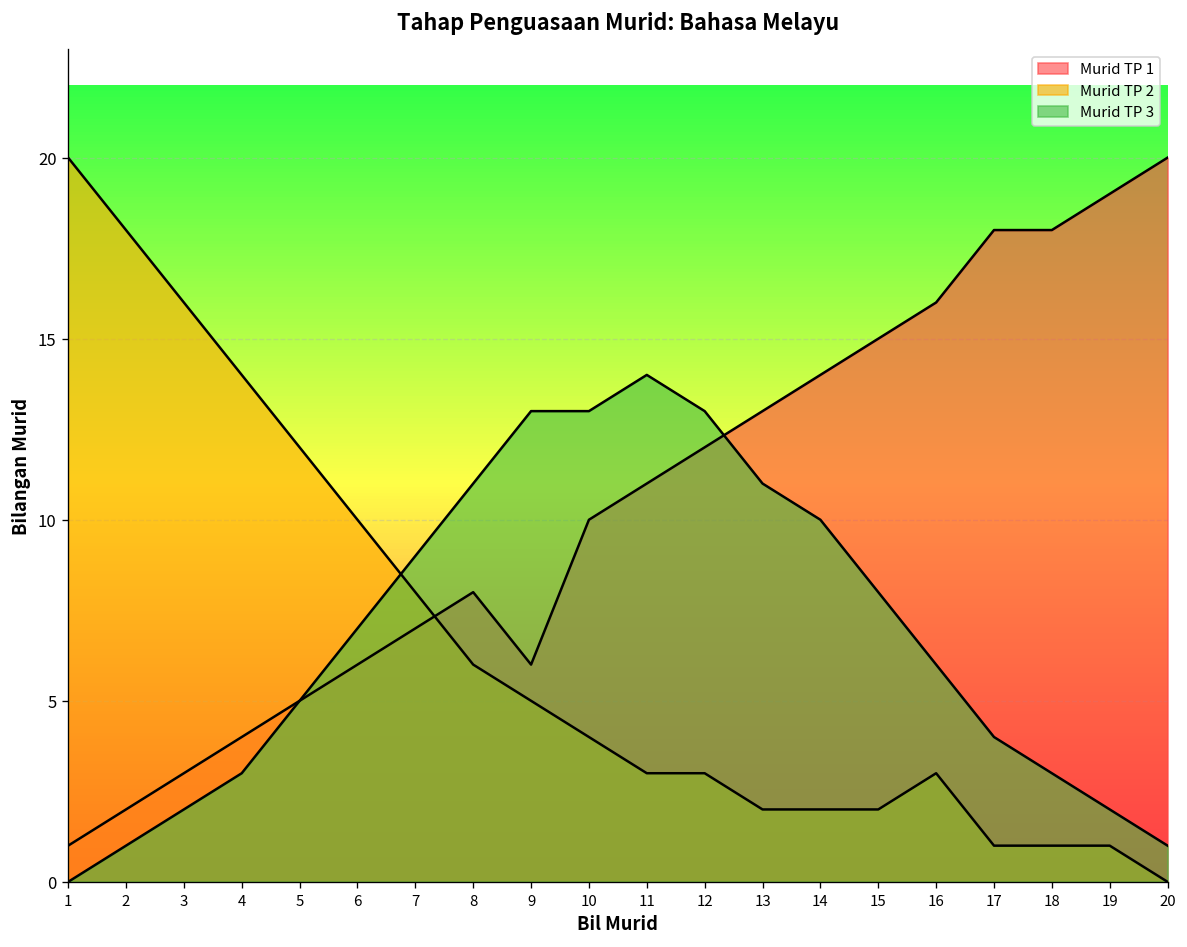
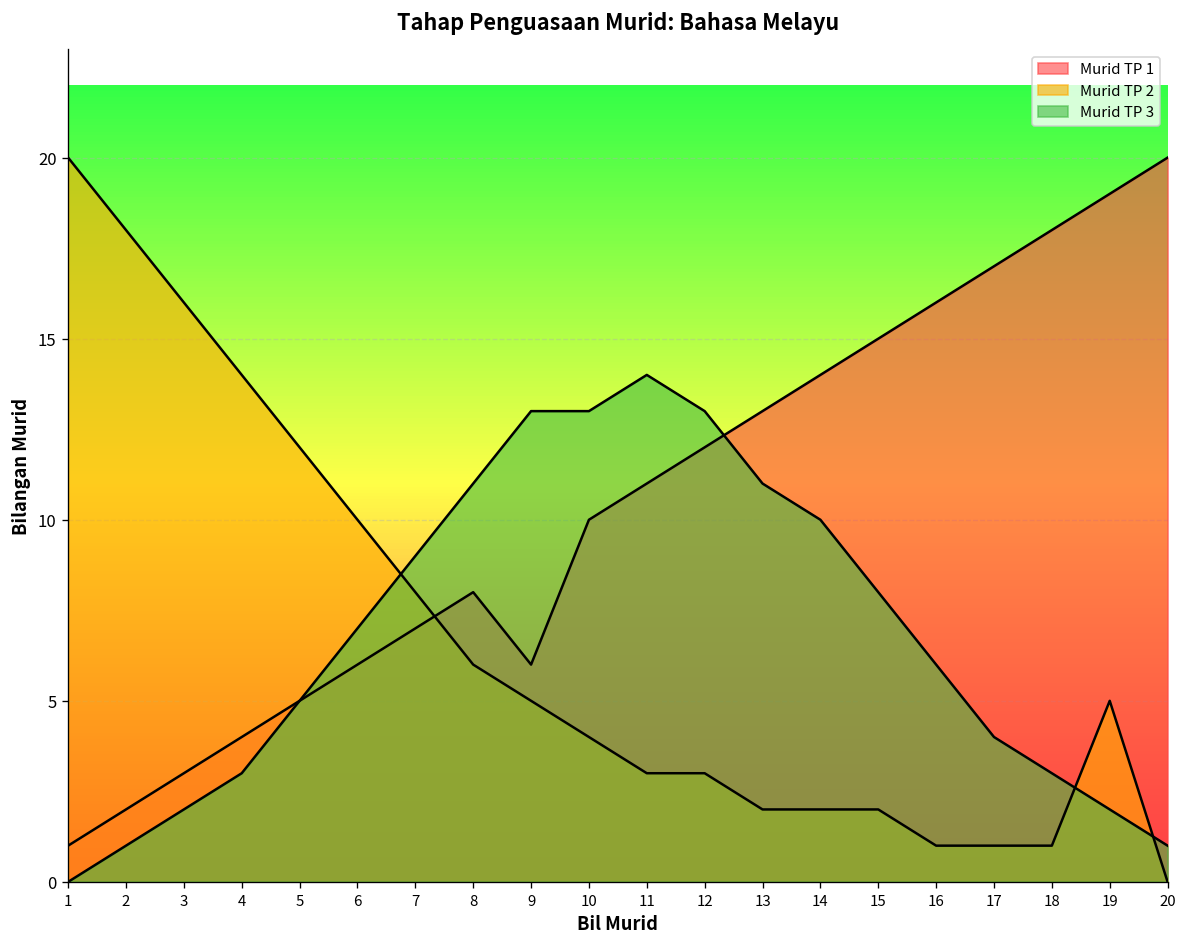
  {
    "Murid TP 1": {
      "1": 1,
      "2": 2,
      "3": 3,
      "4": 4,
      "6": 6,
      "7": 7,
      "8": 8,
      "9": 6,
      "10": 10,
      "11": 11,
      "12": 12,
      "13": 13,
      "14": 14,
      "15": 15,
      "16": 16,
-     "17": 18,
+     "17": 17,
      "18": 18,
      "19": 19,
      "20": 20
    },
    "Murid TP 2": {
      "1": 20,
      "2": 18,
      "3": 16,
      "4": 14,
      "5": 12,
      "6": 10,
      "7": 8,
      "8": 6,
      "9": 5,
      "10": 4,
      "11": 3,
      "12": 3,
      "13": 2,
      "14": 2,
      "15": 2,
-     "16": 3,
+     "16": 1,
      "17": 1,
      "18": 1,
-     "19": 1,
+     "19": 5,
      "20": 0
    },
    "Murid TP 3": {
      "1": 0,
      "2": 1,
      "3": 2,
      "4": 3,
      "6": 7,
      "7": 9,
      "8": 11,
      "9": 13,
      "10": 13,
      "11": 14,
      "12": 13,
      "13": 11,
      "14": 10,
      "15": 8,
      "16": 6,
      "17": 4,
      "18": 3,
      "19": 2,
      "20": 1
    }
  }
